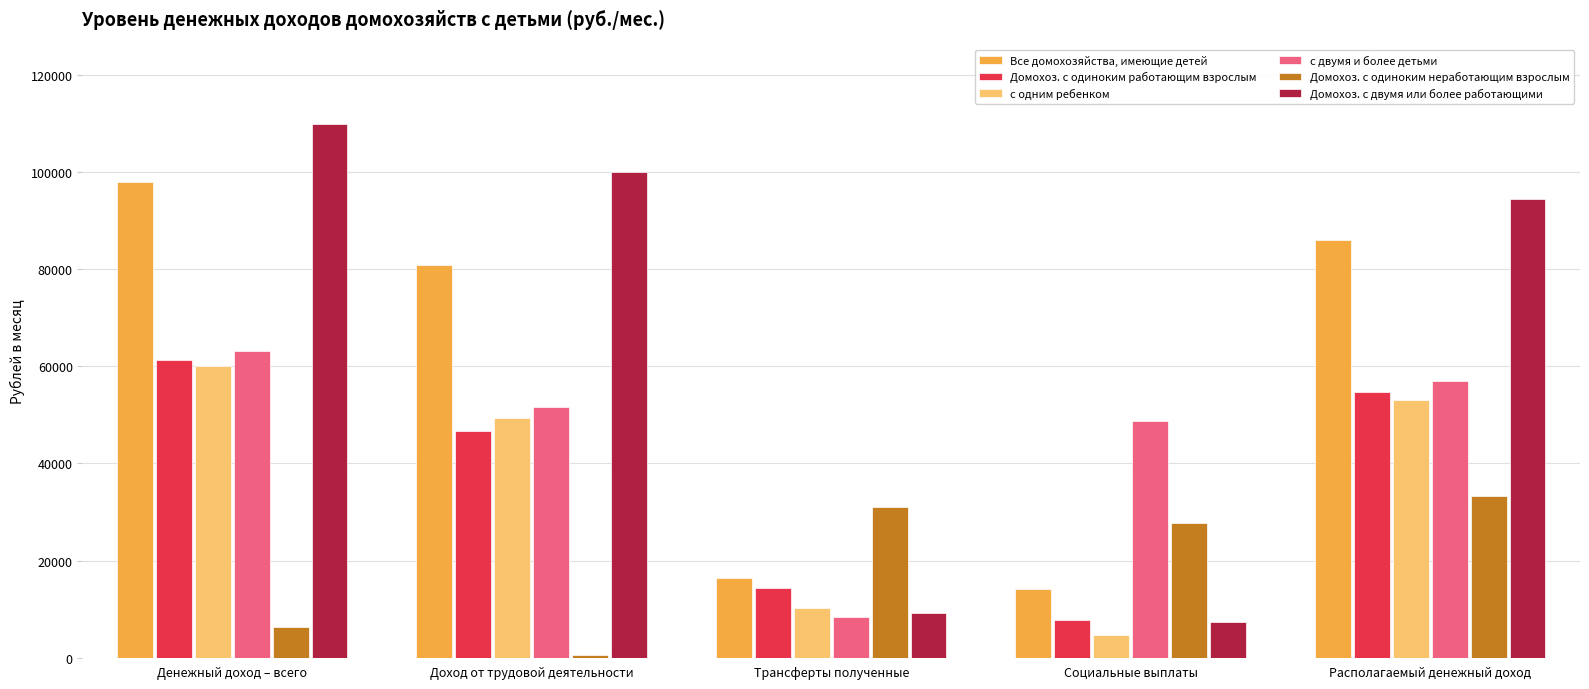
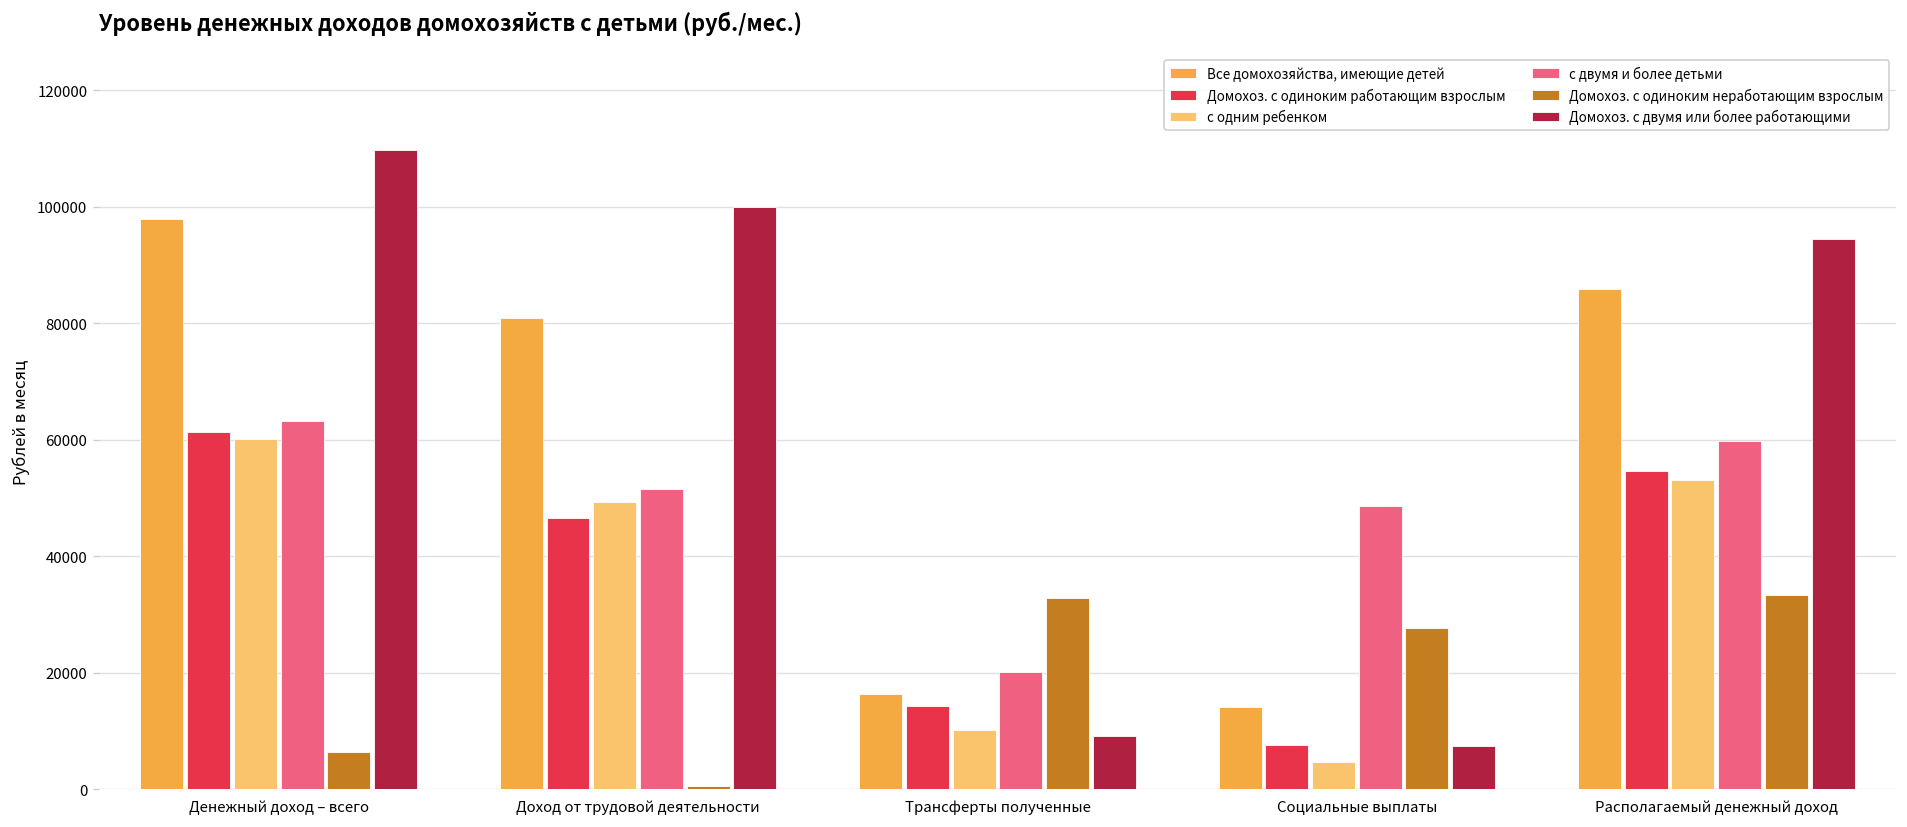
  {
    "с двумя и более детьми": {
      "Денежный доход – всего": 63000,
      "Доход от трудовой деятельности": 52000,
-     "Трансферты полученные": 8000,
+     "Трансферты полученные": 20000,
      "Социальные выплаты": 49000,
-     "Располагаемый денежный доход": 57000
+     "Располагаемый денежный доход": 60000
    },
    "Домохоз. с одиноким неработающим взрослым": {
      "Денежный доход – всего": 6000,
      "Доход от трудовой деятельности": 1000,
-     "Трансферты полученные": 31000,
+     "Трансферты полученные": 33000,
      "Социальные выплаты": 28000,
      "Располагаемый денежный доход": 33000
    }
  }
